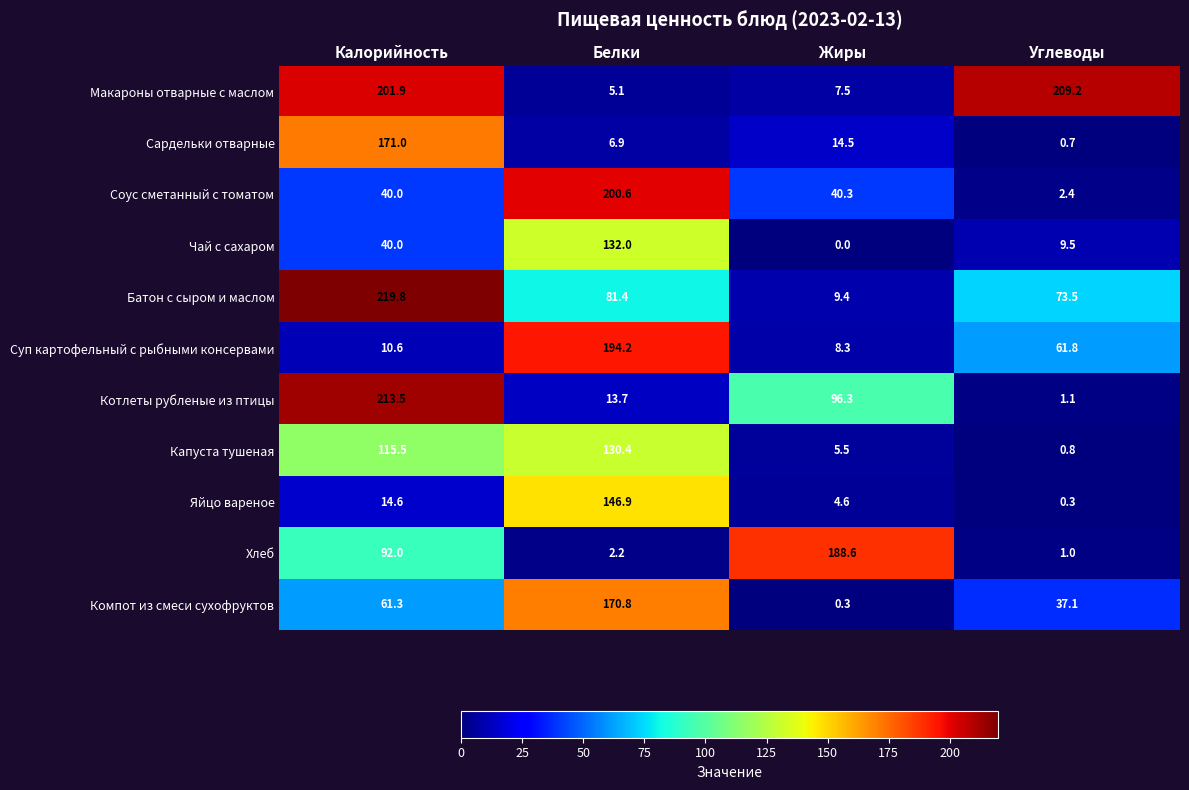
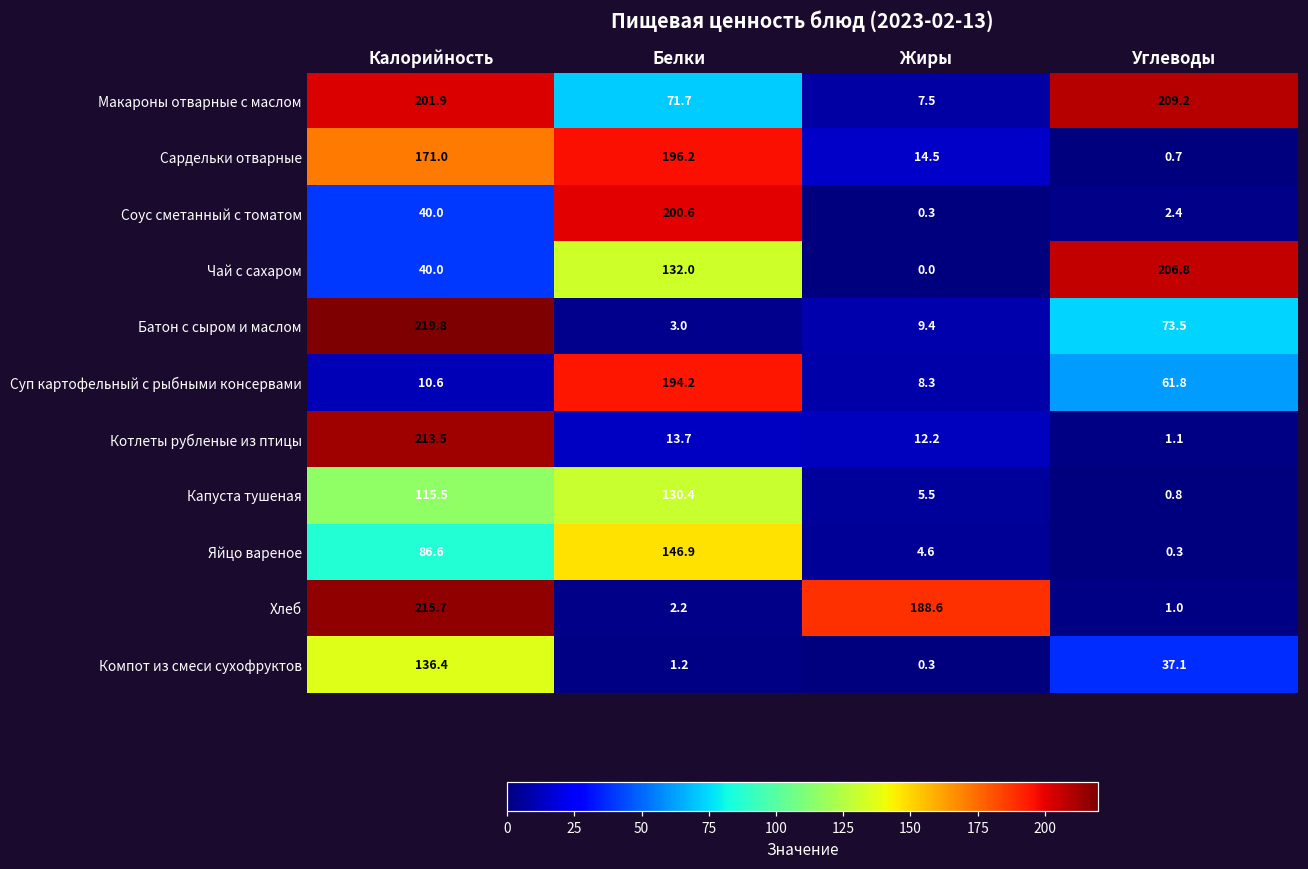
  {
    "Макароны отварные с маслом": {
      "Калорийность": 201.9,
-     "Белки": 5.1,
+     "Белки": 71.7,
      "Жиры": 7.5,
      "Углеводы": 209.2
    },
    "Сардельки отварные": {
      "Калорийность": 171.0,
-     "Белки": 6.9,
+     "Белки": 196.2,
      "Жиры": 14.5,
      "Углеводы": 0.7
    },
    "Соус сметанный с томатом": {
      "Калорийность": 40.0,
      "Белки": 200.6,
-     "Жиры": 40.3,
+     "Жиры": 0.3,
      "Углеводы": 2.4
    },
    "Чай с сахаром": {
      "Калорийность": 40.0,
      "Белки": 132.0,
      "Жиры": 0.0,
-     "Углеводы": 9.5
+     "Углеводы": 206.8
    },
    "Батон с сыром и маслом": {
      "Калорийность": 219.8,
-     "Белки": 81.4,
+     "Белки": 3.0,
      "Жиры": 9.4,
      "Углеводы": 73.5
    },
    "Суп картофельный с рыбными консервами": {
      "Калорийность": 10.6,
      "Белки": 194.2,
      "Жиры": 8.3,
      "Углеводы": 61.8
    },
    "Котлеты рубленые из птицы": {
      "Калорийность": 213.5,
      "Белки": 13.7,
-     "Жиры": 96.3,
+     "Жиры": 12.2,
      "Углеводы": 1.1
    },
    "Капуста тушеная": {
      "Калорийность": 115.5,
      "Белки": 130.4,
      "Жиры": 5.5,
      "Углеводы": 0.8
    },
    "Яйцо вареное": {
-     "Калорийность": 14.6,
+     "Калорийность": 86.6,
      "Белки": 146.9,
      "Жиры": 4.6,
      "Углеводы": 0.3
    },
    "Хлеб": {
-     "Калорийность": 92.0,
+     "Калорийность": 215.7,
      "Белки": 2.2,
      "Жиры": 188.6,
      "Углеводы": 1.0
    },
    "Компот из смеси сухофруктов": {
-     "Калорийность": 61.3,
-     "Белки": 170.8,
+     "Калорийность": 136.4,
+     "Белки": 1.2,
      "Жиры": 0.3,
      "Углеводы": 37.1
    }
  }
